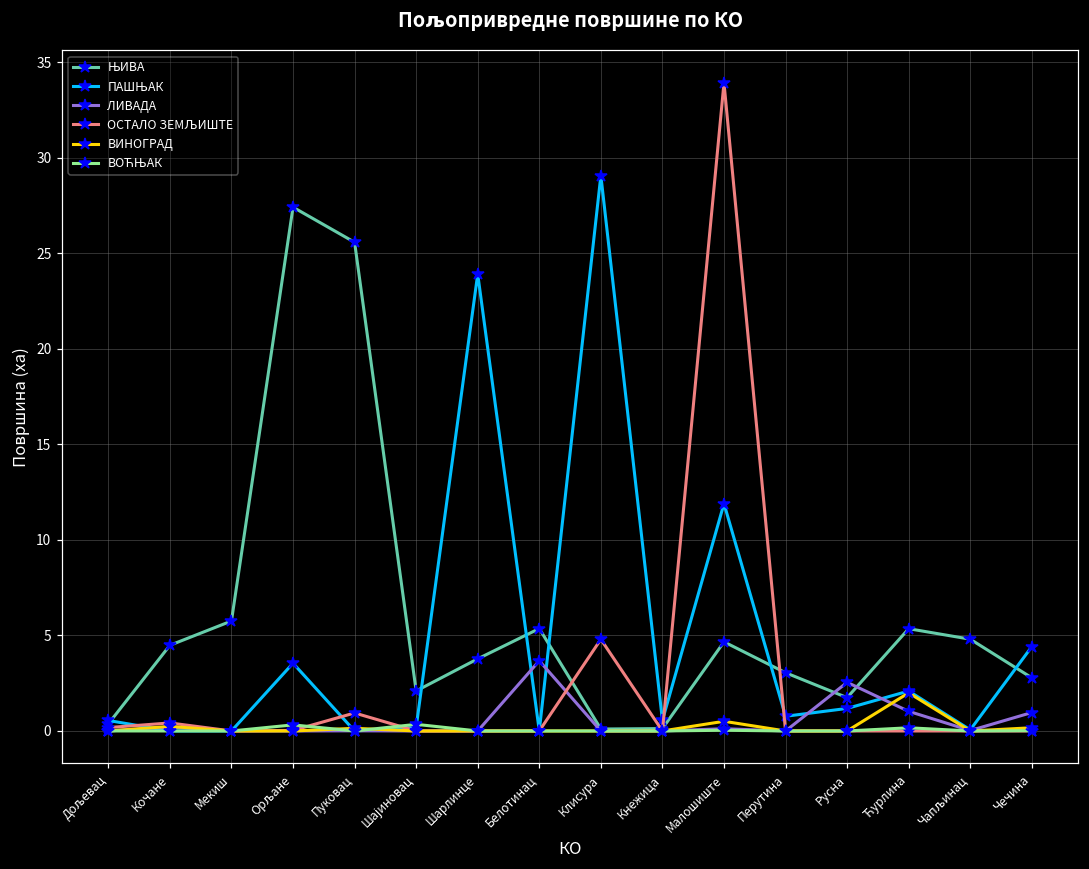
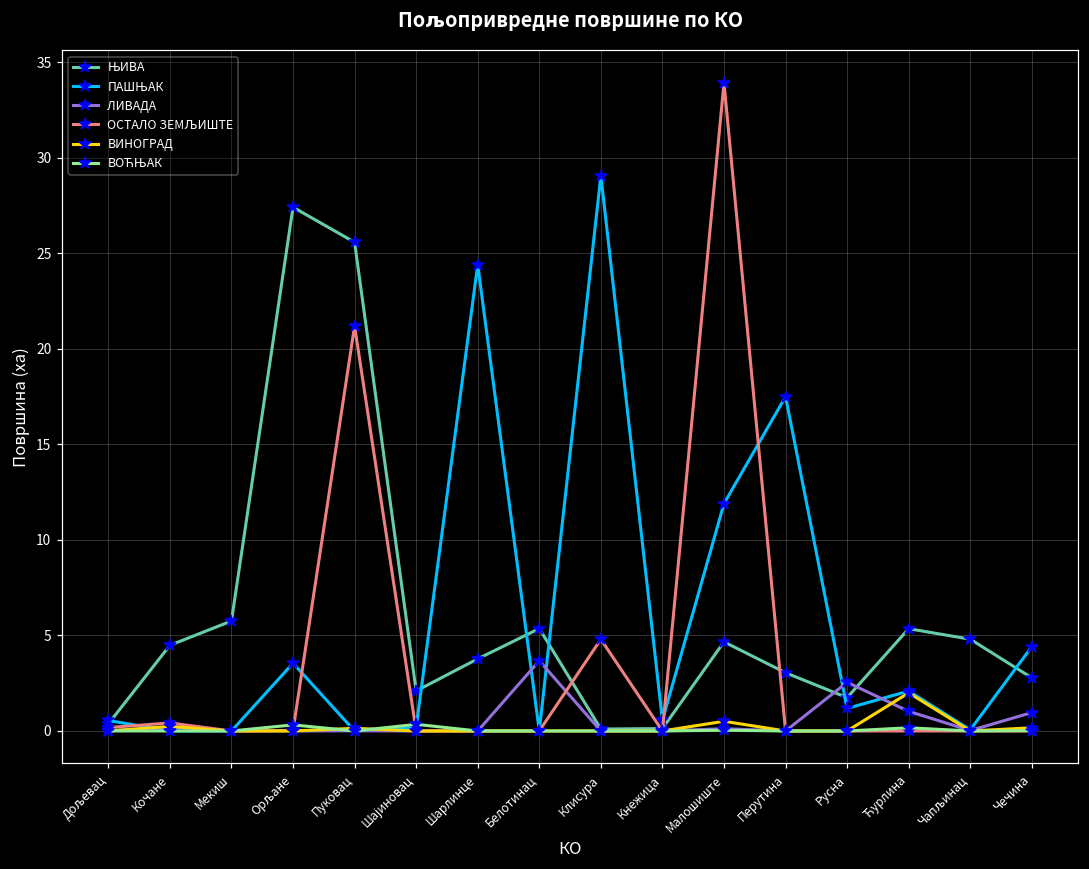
  {
    "ПАШЊАК": {
      "Дољевац": 0.5,
      "Орљане": 3.5,
      "Шајиновац": 0.2,
-     "Шарлинце": 23.9,
+     "Шарлинце": 24.4,
      "Клисура": 29.1,
      "Кнежица": 0.6,
      "Малошиште": 11.9,
-     "Перутина": 0.8,
+     "Перутина": 17.5,
      "Русна": 1.2,
      "Чечина": 4.4
    },
    "ЛИВАДА": {
      "Белотинац": 3.7,
      "Русна": 2.5,
      "Ћурлина": 1.0,
      "Чечина": 1.0
    },
    "ОСТАЛО ЗЕМЉИШТЕ": {
      "Дољевац": 0.2,
      "Кочане": 0.4,
-     "Пуковац": 0.9,
+     "Пуковац": 21.2,
      "Клисура": 4.8,
      "Малошиште": 33.9,
      "Ћурлина": 0.0
    },
    "ВИНОГРАД": {
      "Малошиште": 0.5,
      "Чечина": 0.2
    }
  }
